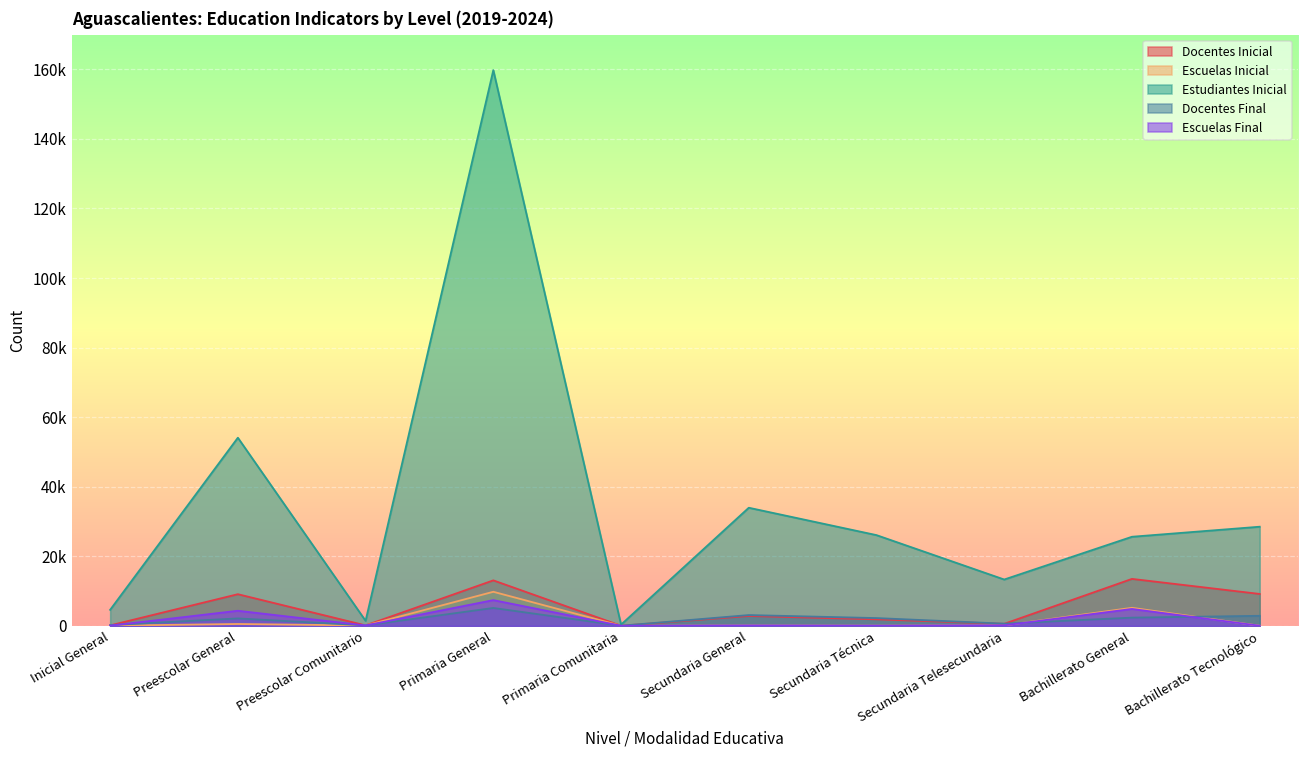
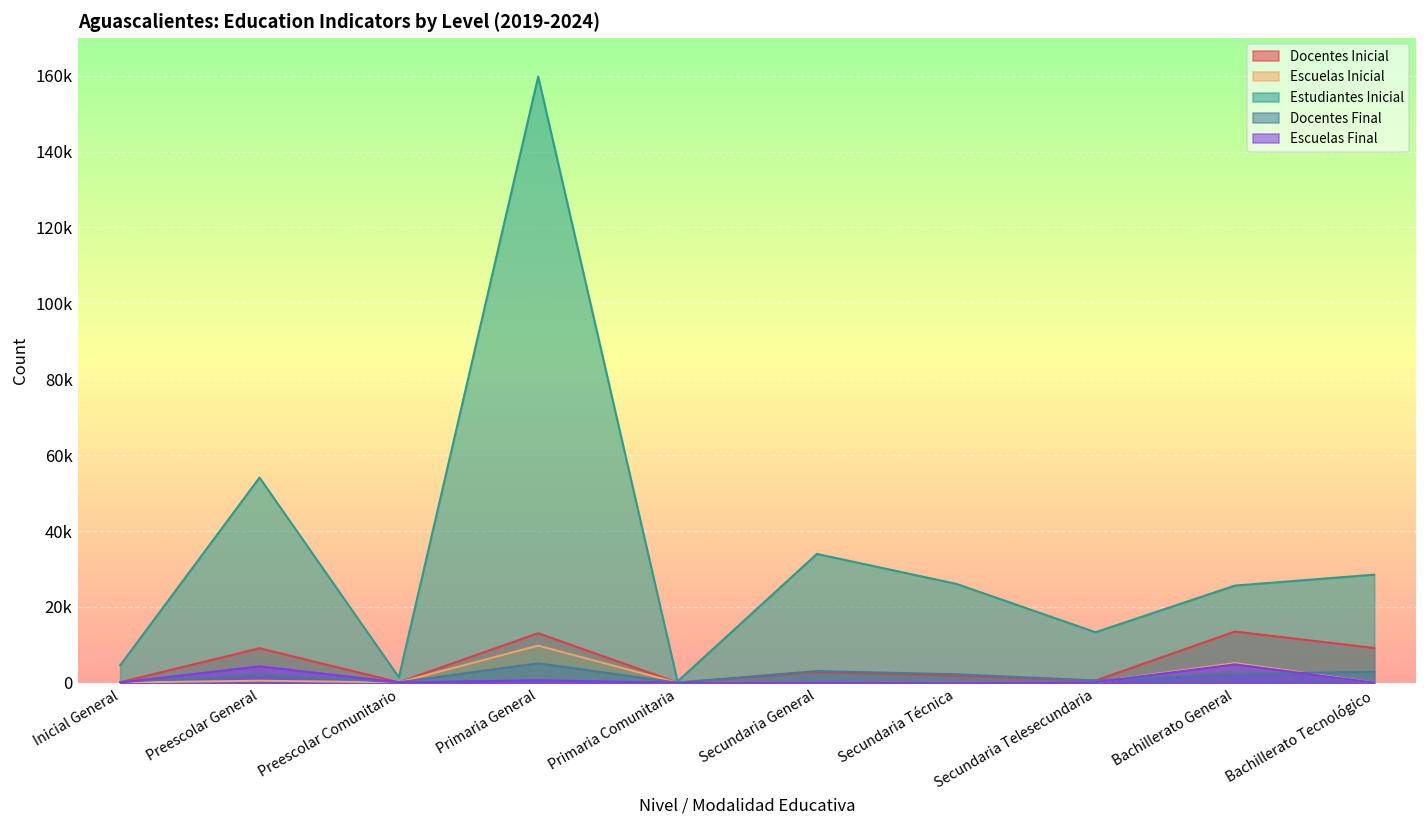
  {
    "Docentes Inicial": {
      "Preescolar General": 9000,
      "Primaria General": 13000,
      "Bachillerato General": 14000,
      "Bachillerato Tecnológico": 9000
    },
    "Escuelas Inicial": {
      "Preescolar General": 1000,
      "Primaria General": 10000
    },
    "Escuelas Final": {
      "Preescolar General": 4000,
-     "Primaria General": 7000
+     "Primaria General": 1000
    }
  }
